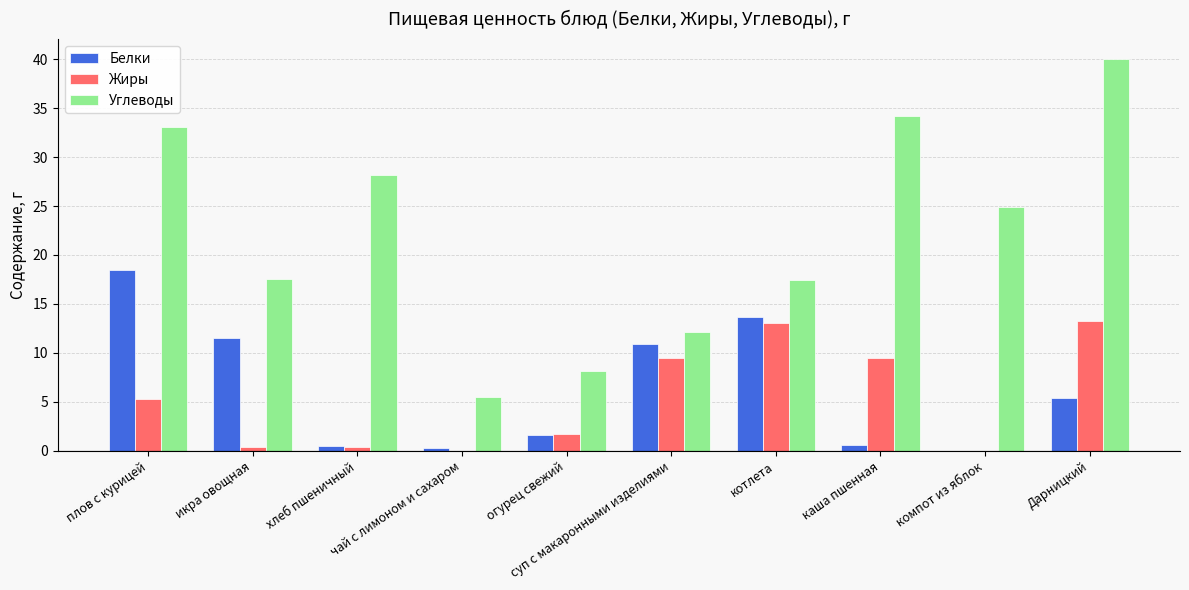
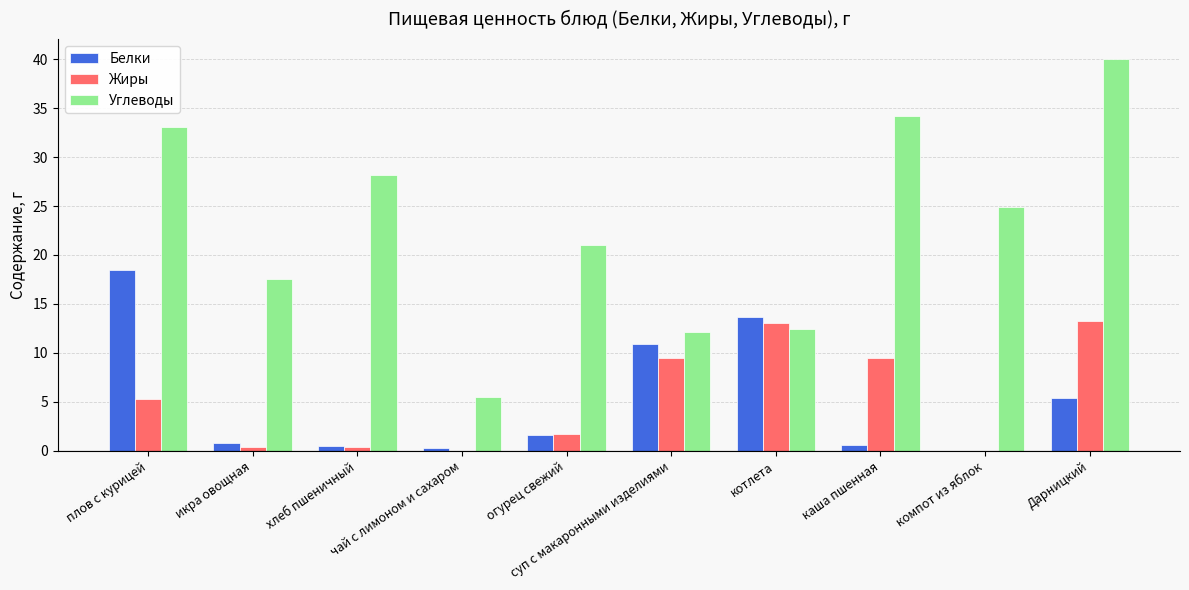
  {
    "Белки": {
      "плов с курицей": 19,
-     "икра овощная": 12,
+     "икра овощная": 1,
      "хлеб пшеничный": 1,
      "чай с лимоном и сахаром": 0,
      "огурец свежий": 2,
      "суп с макаронными изделиями": 11,
      "котлета": 14,
      "каша пшенная": 1,
      "компот из яблок": 0,
      "Дарницкий": 5
    },
    "Жиры": {
      "плов с курицей": 5,
      "икра овощная": 0,
      "хлеб пшеничный": 0,
      "чай с лимоном и сахаром": 0,
      "огурец свежий": 2,
      "суп с макаронными изделиями": 10,
      "котлета": 13,
      "каша пшенная": 10,
      "компот из яблок": 0,
      "Дарницкий": 13
    },
    "Углеводы": {
      "плов с курицей": 33,
      "икра овощная": 18,
      "хлеб пшеничный": 28,
      "чай с лимоном и сахаром": 6,
-     "огурец свежий": 8,
+     "огурец свежий": 21,
      "суп с макаронными изделиями": 12,
-     "котлета": 17,
+     "котлета": 12,
      "каша пшенная": 34,
      "компот из яблок": 25,
      "Дарницкий": 40
    }
  }
